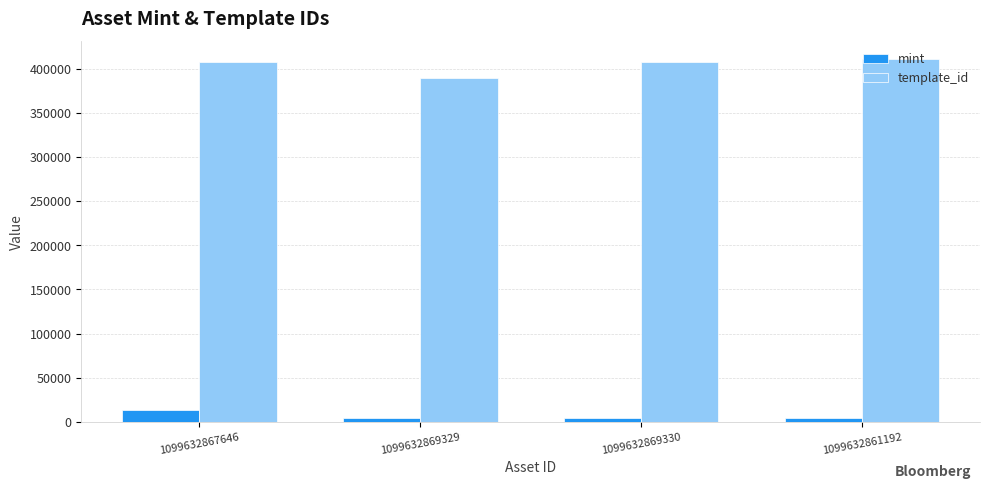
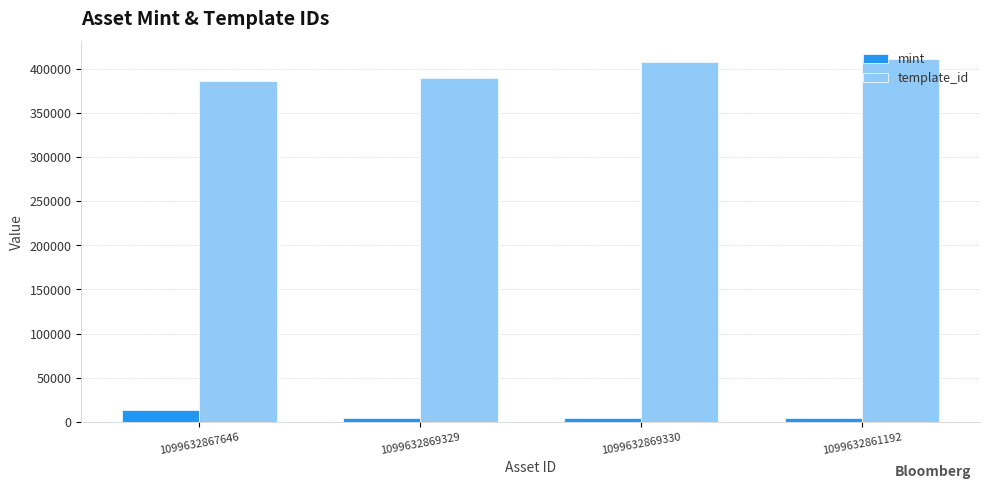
  {
    "mint": {
      "1099632867646": 10000,
      "1099632869329": 0,
      "1099632869330": 0,
      "1099632861192": 0
    },
    "template_id": {
-     "1099632867646": 410000,
+     "1099632867646": 390000,
      "1099632869329": 390000,
      "1099632869330": 410000,
      "1099632861192": 410000
    }
  }
